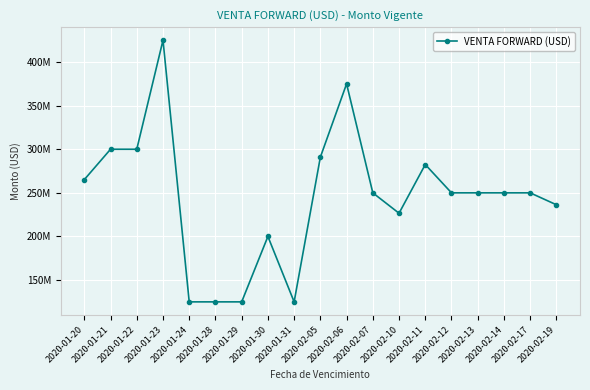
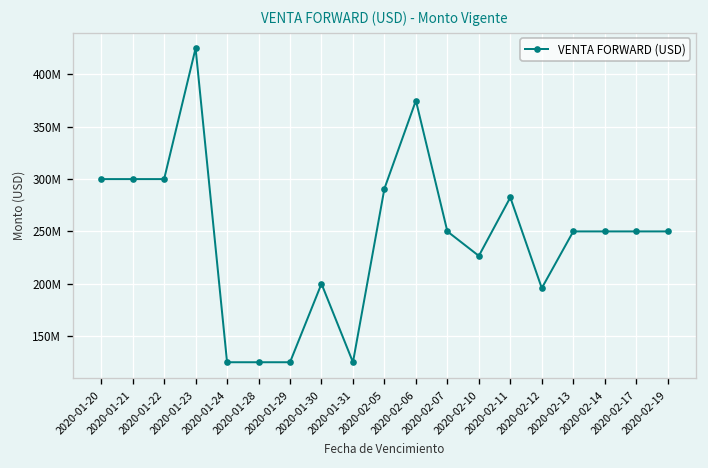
  {
-   "2020-01-20": 270000000,
+   "2020-01-20": 300000000,
    "2020-01-21": 300000000,
    "2020-01-22": 300000000,
    "2020-01-23": 430000000,
    "2020-01-24": 130000000,
    "2020-01-28": 130000000,
    "2020-01-29": 130000000,
    "2020-01-30": 200000000,
    "2020-01-31": 130000000,
    "2020-02-05": 290000000,
    "2020-02-06": 380000000,
    "2020-02-07": 250000000,
    "2020-02-10": 230000000,
    "2020-02-11": 280000000,
-   "2020-02-12": 250000000,
+   "2020-02-12": 200000000,
    "2020-02-13": 250000000,
    "2020-02-14": 250000000,
    "2020-02-17": 250000000,
-   "2020-02-19": 240000000
+   "2020-02-19": 250000000
  }
